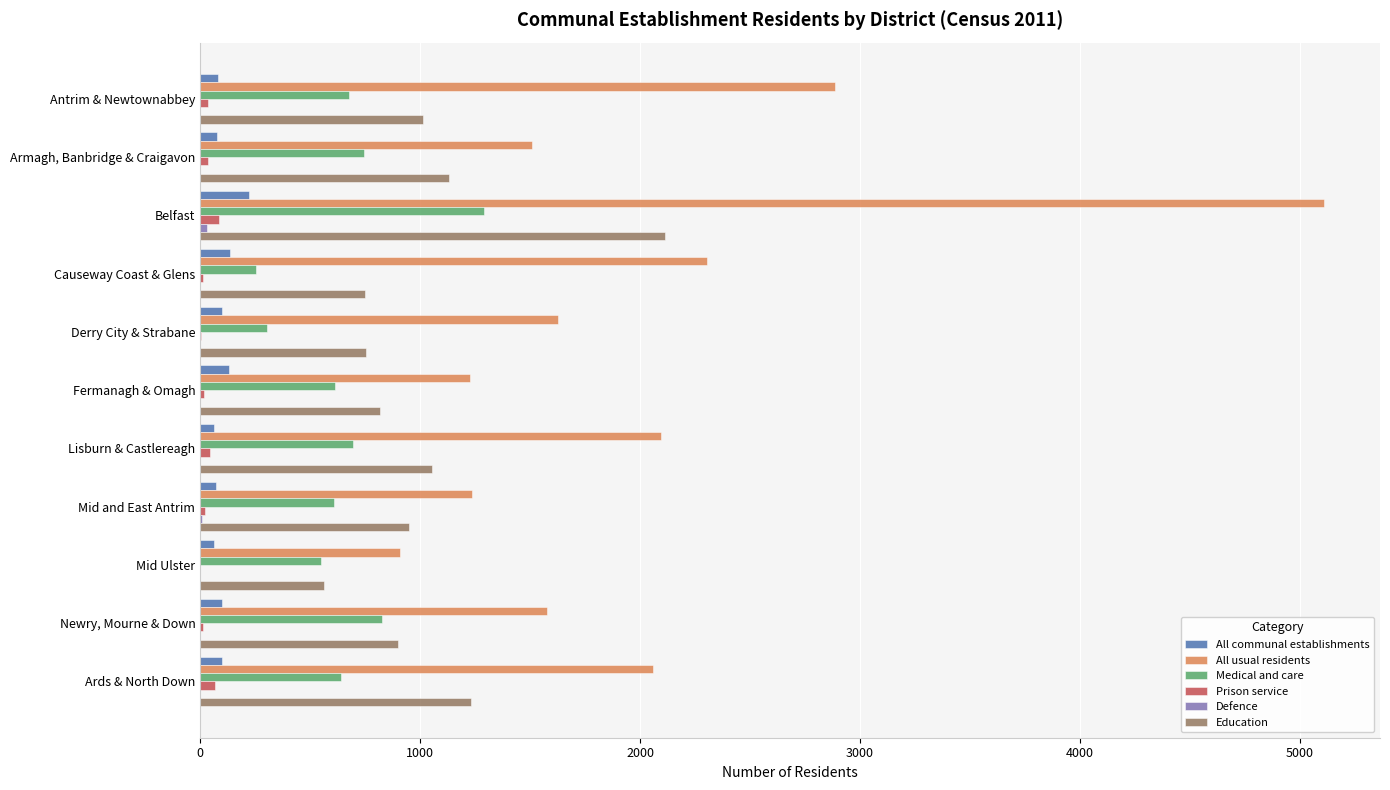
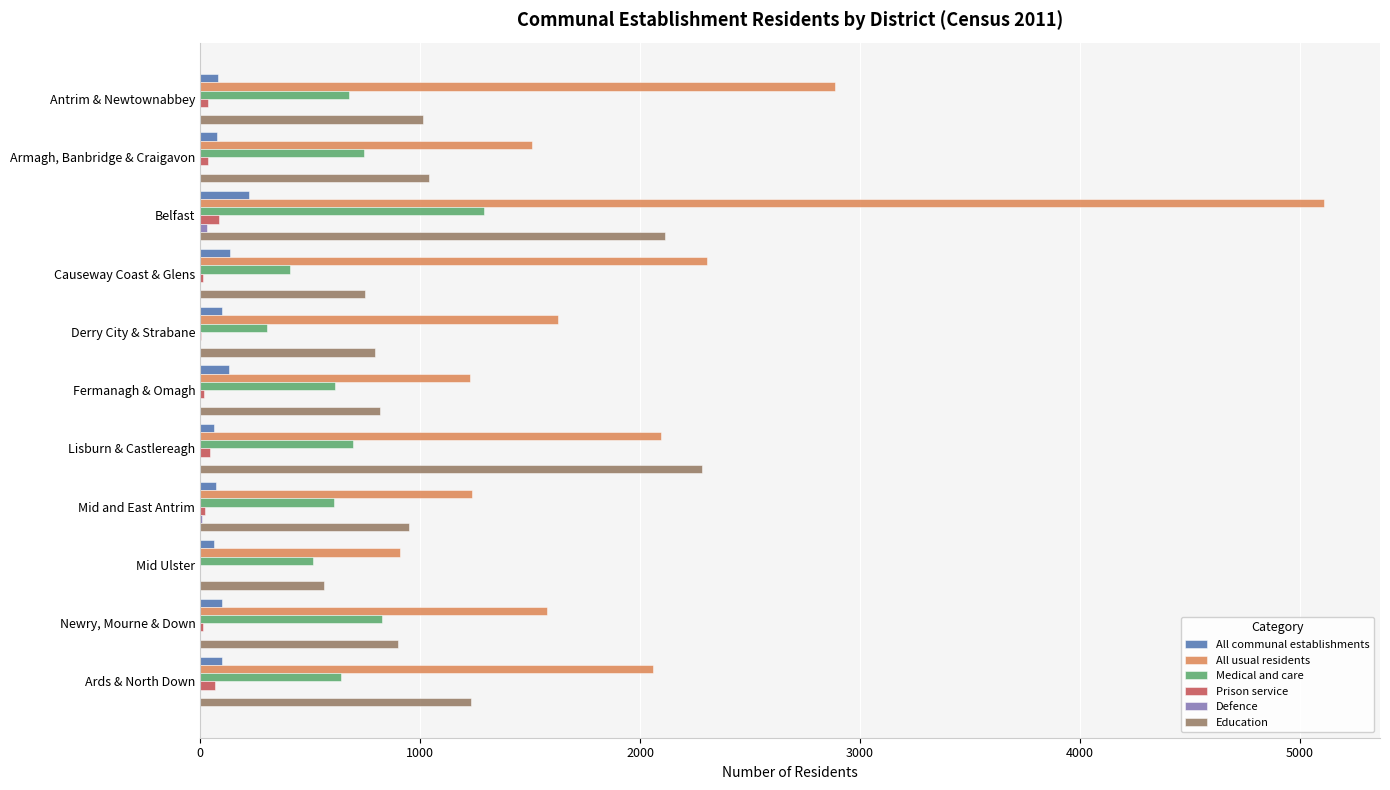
  {
    "Medical and care": {
      "Antrim & Newtownabbey": 680,
      "Armagh, Banbridge & Craigavon": 750,
      "Belfast": 1290,
-     "Causeway Coast & Glens": 250,
+     "Causeway Coast & Glens": 410,
      "Derry City & Strabane": 300,
      "Fermanagh & Omagh": 610,
      "Lisburn & Castlereagh": 700,
      "Mid and East Antrim": 610,
-     "Mid Ulster": 550,
+     "Mid Ulster": 510,
      "Newry, Mourne & Down": 830,
      "Ards & North Down": 640
    },
    "Education": {
      "Antrim & Newtownabbey": 1010,
-     "Armagh, Banbridge & Craigavon": 1130,
+     "Armagh, Banbridge & Craigavon": 1040,
      "Belfast": 2110,
      "Causeway Coast & Glens": 750,
-     "Derry City & Strabane": 750,
+     "Derry City & Strabane": 800,
      "Fermanagh & Omagh": 820,
-     "Lisburn & Castlereagh": 1050,
+     "Lisburn & Castlereagh": 2280,
      "Mid and East Antrim": 950,
      "Mid Ulster": 560,
      "Newry, Mourne & Down": 900,
      "Ards & North Down": 1230
    }
  }
